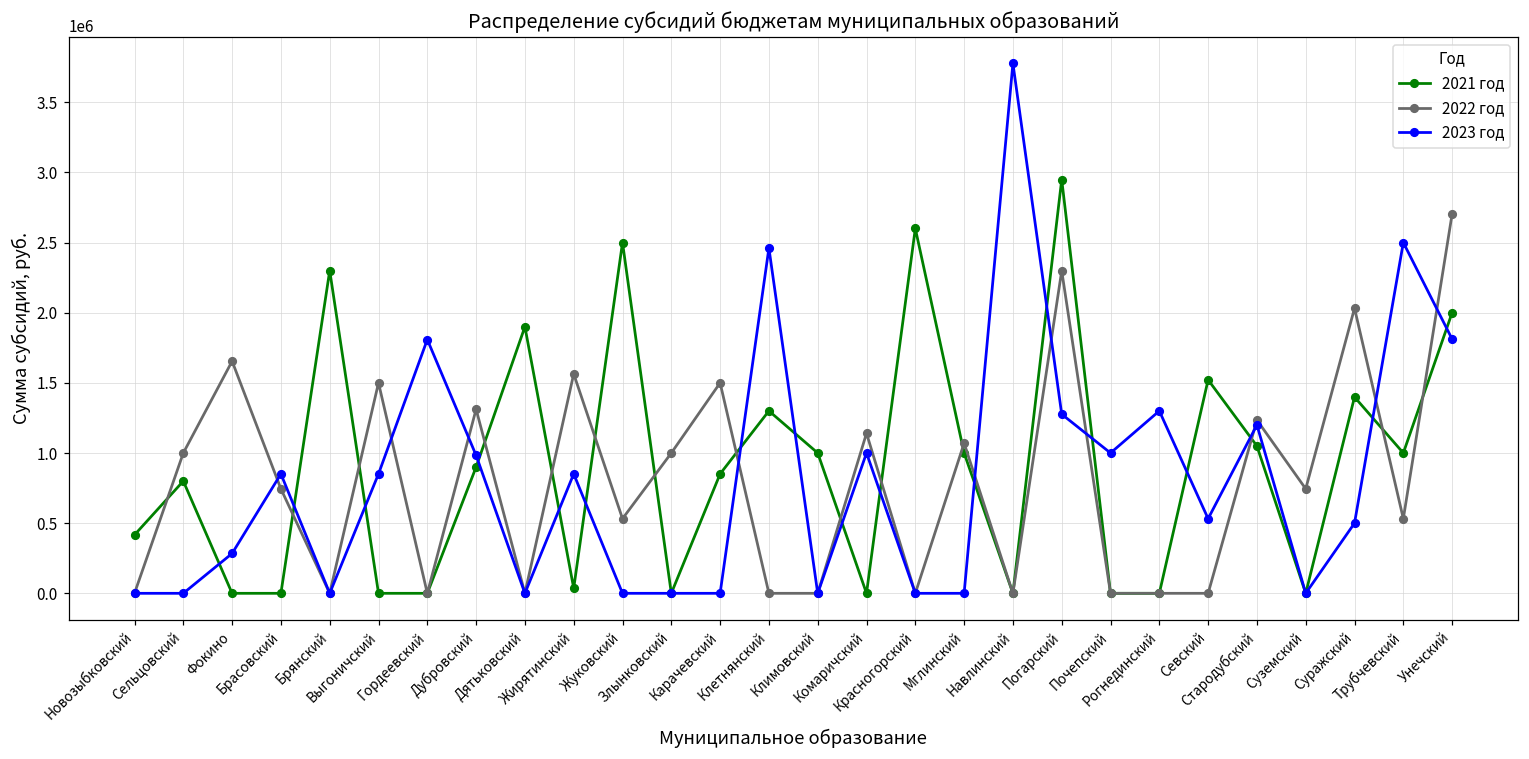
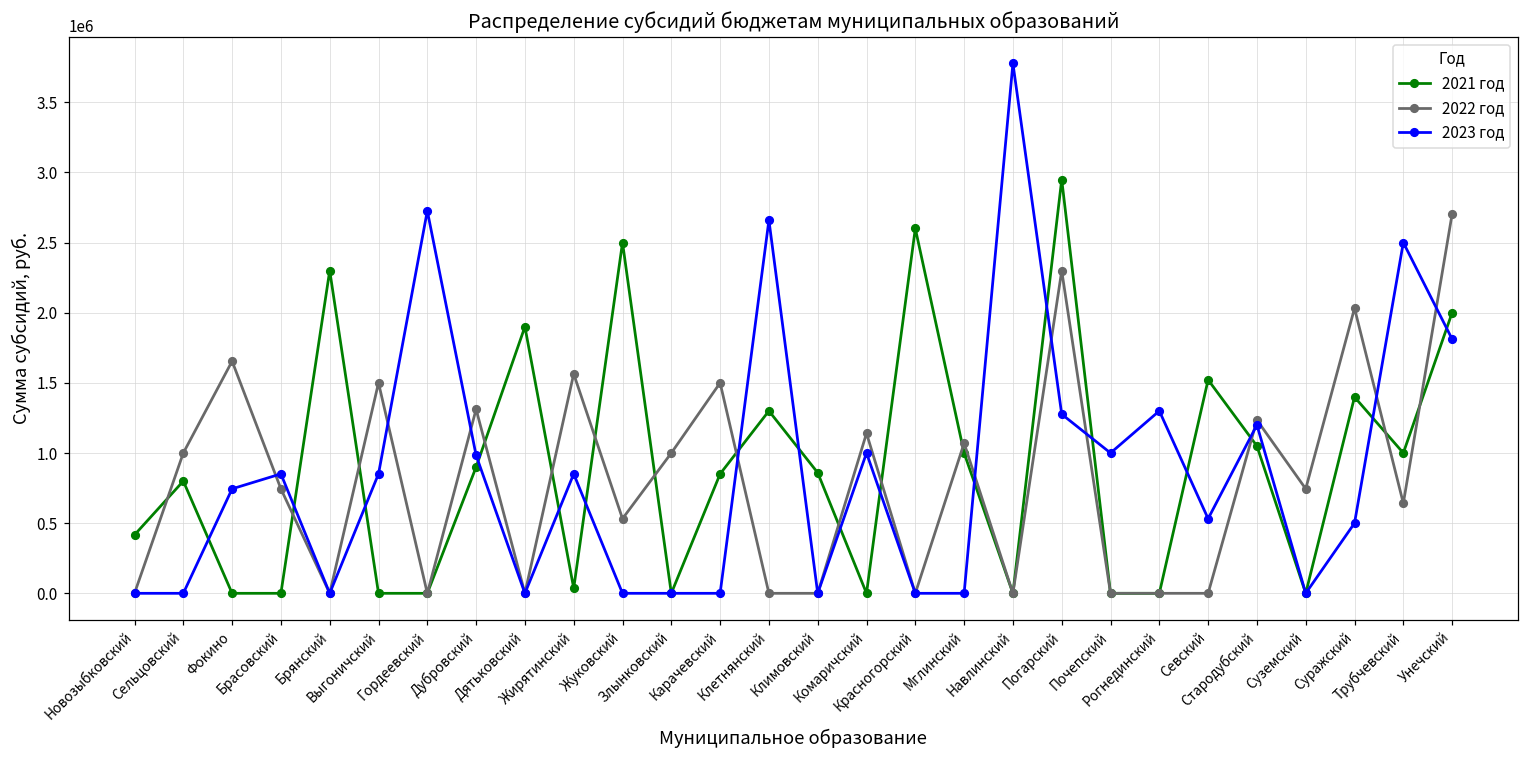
  {
    "2021 год": {
      "Новозыбковский": 420000,
      "Сельцовский": 800000,
      "Фокино": 0,
      "Брасовский": 0,
      "Брянский": 2300000,
      "Выгоничский": 0,
      "Дубровский": 900000,
      "Дятьковский": 1900000,
      "Жирятинский": 40000,
      "Жуковский": 2500000,
      "Карачевский": 850000,
      "Клетнянский": 1300000,
-     "Климовский": 1000000,
+     "Климовский": 860000,
      "Комаричский": 0,
      "Красногорский": 2600000,
      "Мглинский": 1000000,
      "Погарский": 2950000,
      "Севский": 1520000,
      "Стародубский": 1050000,
      "Суражский": 1400000,
      "Трубчевский": 1000000,
      "Унечский": 2000000
    },
    "2022 год": {
      "Сельцовский": 1000000,
      "Фокино": 1650000,
      "Брасовский": 740000,
      "Выгоничский": 1500000,
      "Дубровский": 1310000,
      "Жирятинский": 1560000,
      "Жуковский": 530000,
      "Злынковский": 1000000,
      "Карачевский": 1500000,
      "Клетнянский": 0,
      "Комаричский": 1140000,
      "Мглинский": 1070000,
      "Погарский": 2300000,
      "Севский": 0,
      "Стародубский": 1240000,
      "Суземский": 740000,
      "Суражский": 2030000,
-     "Трубчевский": 530000,
+     "Трубчевский": 640000,
      "Унечский": 2700000
    },
    "2023 год": {
      "Сельцовский": 0,
-     "Фокино": 280000,
+     "Фокино": 740000,
      "Брасовский": 850000,
      "Выгоничский": 850000,
-     "Гордеевский": 1810000,
+     "Гордеевский": 2730000,
      "Дубровский": 980000,
      "Жирятинский": 850000,
      "Жуковский": 0,
      "Карачевский": 0,
-     "Клетнянский": 2460000,
+     "Клетнянский": 2660000,
      "Комаричский": 1000000,
      "Мглинский": 0,
      "Навлинский": 3780000,
      "Погарский": 1280000,
      "Почепский": 1000000,
      "Рогнединский": 1300000,
      "Севский": 530000,
      "Стародубский": 1200000,
      "Суражский": 500000,
      "Трубчевский": 2500000,
      "Унечский": 1810000
    }
  }
